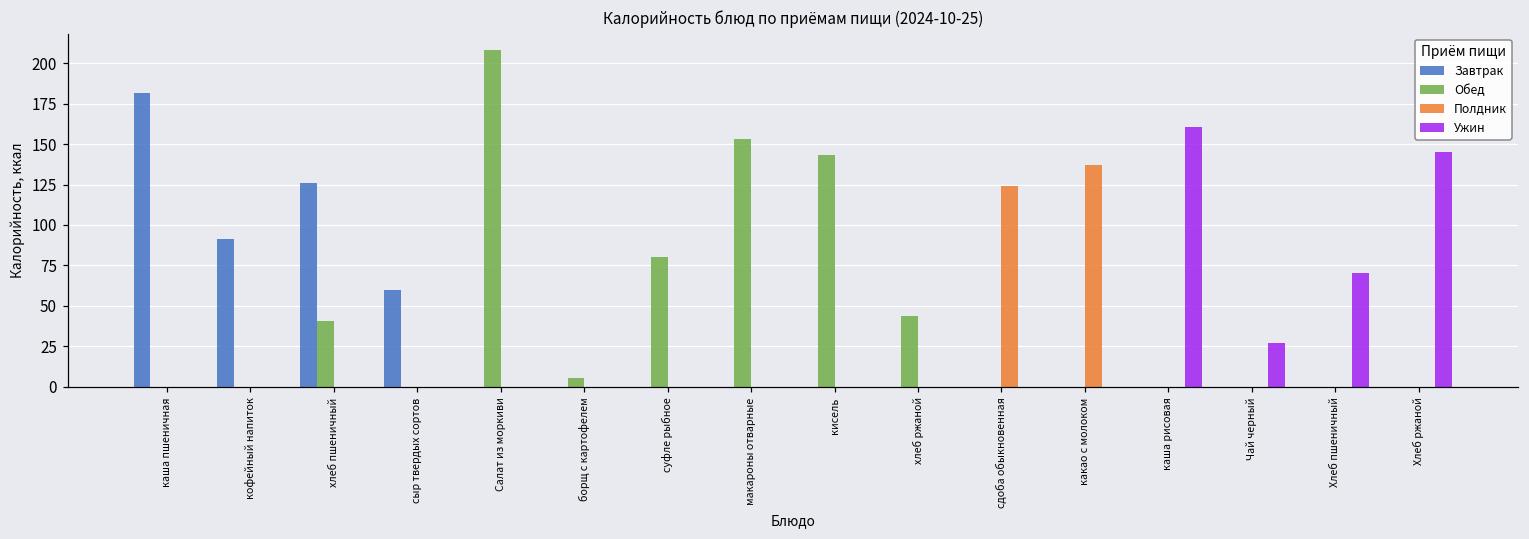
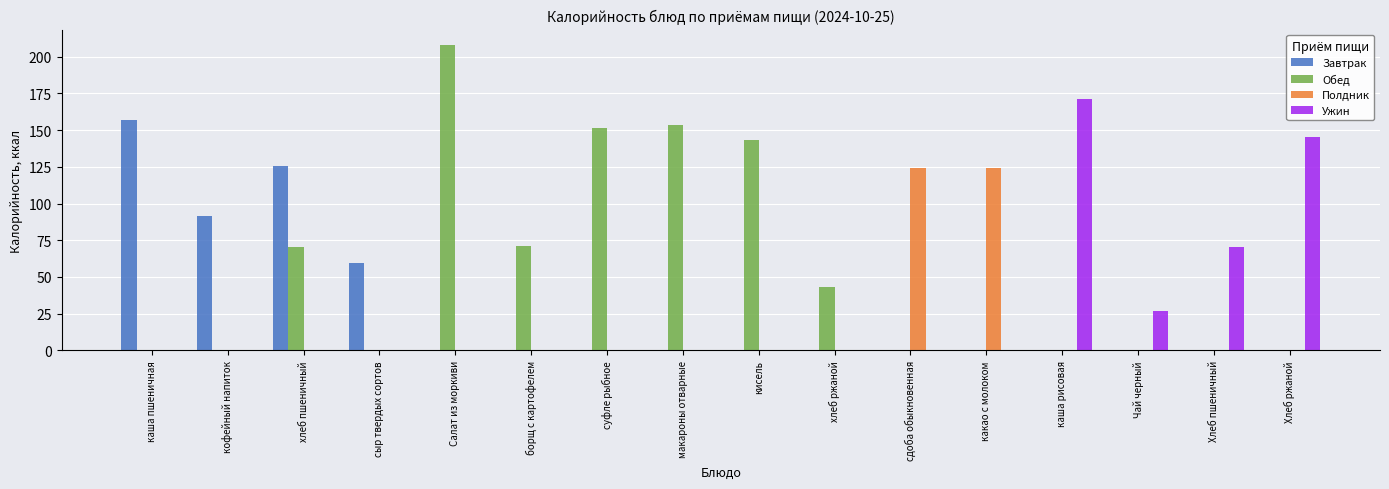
  {
    "Завтрак": {
-     "каша пшеничная": 182,
+     "каша пшеничная": 157,
      "кофейный напиток": 91,
      "хлеб пшеничный": 126,
      "сыр твердых сортов": 60,
      "Салат из моркиви": 0,
      "борщ с картофелем": 0,
      "суфле рыбное": 0,
      "макароны отварные": 0,
      "кисель": 0,
      "хлеб ржаной": 0,
      "сдоба обыкновенная": 0,
      "какао с молоком": 0,
      "каша рисовая": 0,
      "Чай черный": 0,
      "Хлеб пшеничный": 0,
      "Хлеб ржаной": 0
    },
    "Обед": {
      "каша пшеничная": 0,
      "кофейный напиток": 0,
-     "хлеб пшеничный": 41,
+     "хлеб пшеничный": 71,
      "сыр твердых сортов": 0,
      "Салат из моркиви": 208,
-     "борщ с картофелем": 6,
-     "суфле рыбное": 80,
+     "борщ с картофелем": 71,
+     "суфле рыбное": 152,
      "макароны отварные": 153,
      "кисель": 143,
      "хлеб ржаной": 44,
      "сдоба обыкновенная": 0,
      "какао с молоком": 0,
      "каша рисовая": 0,
      "Чай черный": 0,
      "Хлеб пшеничный": 0,
      "Хлеб ржаной": 0
    },
    "Полдник": {
      "каша пшеничная": 0,
      "кофейный напиток": 0,
      "хлеб пшеничный": 0,
      "сыр твердых сортов": 0,
      "Салат из моркиви": 0,
      "борщ с картофелем": 0,
      "суфле рыбное": 0,
      "макароны отварные": 0,
      "кисель": 0,
      "хлеб ржаной": 0,
      "сдоба обыкновенная": 124,
-     "какао с молоком": 137,
+     "какао с молоком": 124,
      "каша рисовая": 0,
      "Чай черный": 0,
      "Хлеб пшеничный": 0,
      "Хлеб ржаной": 0
    },
    "Ужин": {
      "каша пшеничная": 0,
      "кофейный напиток": 0,
      "хлеб пшеничный": 0,
      "сыр твердых сортов": 0,
      "Салат из моркиви": 0,
      "борщ с картофелем": 0,
      "суфле рыбное": 0,
      "макароны отварные": 0,
      "кисель": 0,
      "хлеб ржаной": 0,
      "сдоба обыкновенная": 0,
      "какао с молоком": 0,
-     "каша рисовая": 161,
+     "каша рисовая": 171,
      "Чай черный": 27,
      "Хлеб пшеничный": 71,
      "Хлеб ржаной": 145
    }
  }
